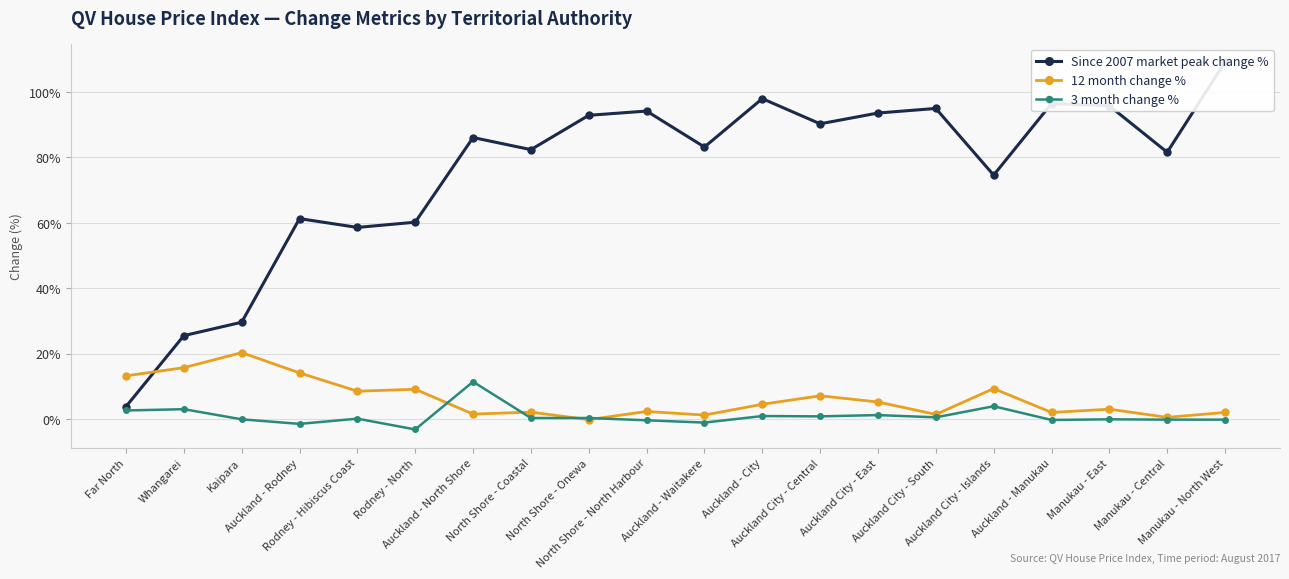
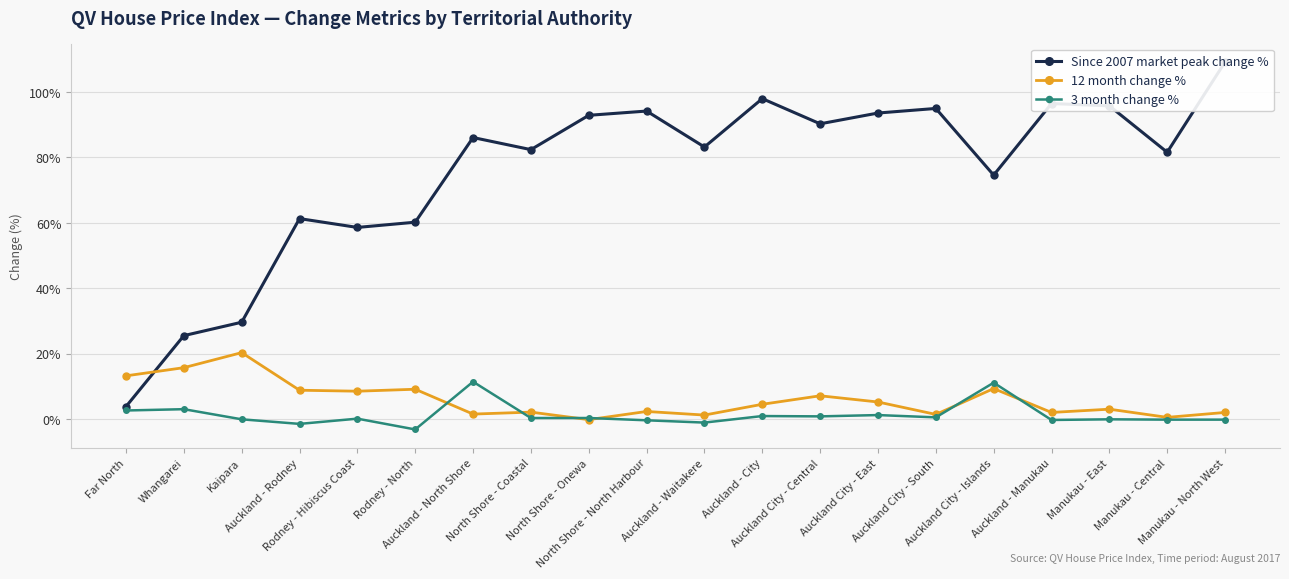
  {
    "Since 2007 market peak change %": {
      "Far North": "4%",
      "Whangarei": "26%",
      "Kaipara": "30%",
      "Auckland - Rodney": "61%",
      "Rodney - Hibiscus Coast": "59%",
      "Rodney - North": "60%",
      "Auckland - North Shore": "86%",
      "North Shore - Coastal": "82%",
      "North Shore - Onewa": "93%",
      "North Shore - North Harbour": "94%",
      "Auckland - Waitakere": "83%",
      "Auckland - City": "98%",
      "Auckland City - Central": "90%",
      "Auckland City - East": "94%",
      "Auckland City - South": "95%",
      "Auckland City - Islands": "75%",
      "Manukau - Central": "82%"
    },
    "12 month change %": {
      "Far North": "13%",
      "Whangarei": "16%",
      "Kaipara": "20%",
-     "Auckland - Rodney": "14%",
+     "Auckland - Rodney": "9%",
      "Rodney - Hibiscus Coast": "9%",
      "Rodney - North": "9%",
      "Auckland - North Shore": "2%",
      "North Shore - Coastal": "2%",
      "North Shore - North Harbour": "2%",
      "Auckland - Waitakere": "1%",
      "Auckland - City": "5%",
      "Auckland City - Central": "7%",
      "Auckland City - East": "5%",
      "Auckland City - South": "1%",
      "Auckland City - Islands": "9%",
      "Auckland - Manukau": "2%",
      "Manukau - East": "3%",
      "Manukau - North West": "2%"
    },
    "3 month change %": {
      "Far North": "3%",
      "Whangarei": "3%",
      "Kaipara": "0%",
      "Auckland - Rodney": "-2%",
      "Rodney - Hibiscus Coast": "0%",
      "Rodney - North": "-3%",
      "Auckland - North Shore": "11%",
      "North Shore - Coastal": "0%",
      "North Shore - North Harbour": "0%",
      "Auckland - Waitakere": "-1%",
      "Auckland - City": "1%",
      "Auckland City - Central": "1%",
      "Auckland City - East": "1%",
      "Auckland City - South": "1%",
-     "Auckland City - Islands": "4%",
+     "Auckland City - Islands": "11%",
      "Auckland - Manukau": "0%",
      "Manukau - East": "0%",
      "Manukau - North West": "0%"
    }
  }
